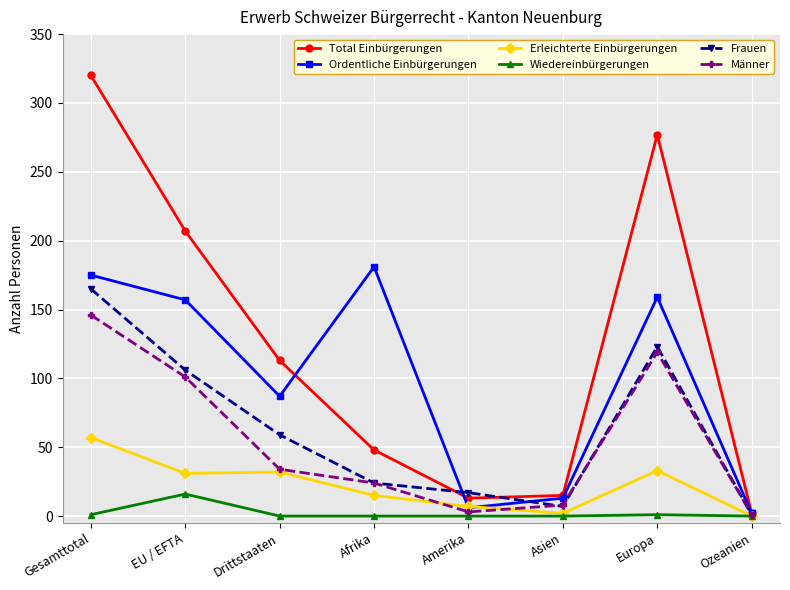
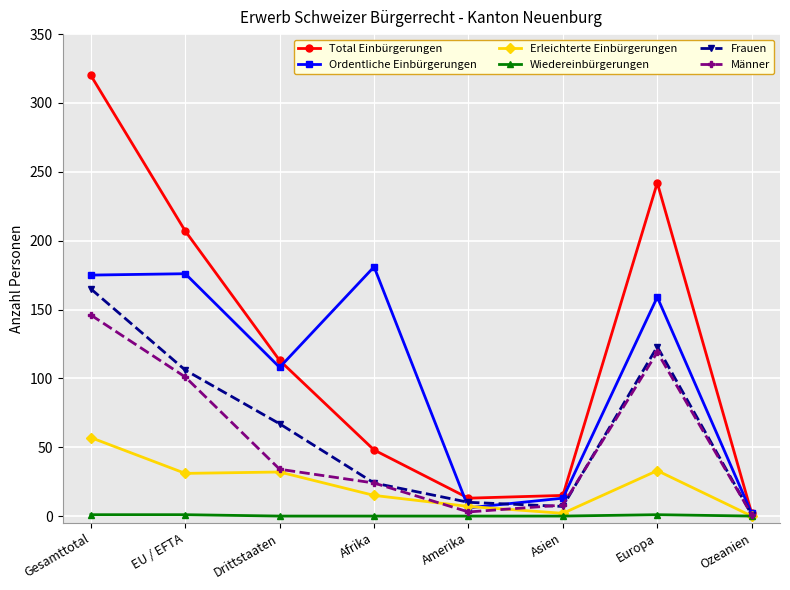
  {
    "Total Einbürgerungen": {
      "Gesamttotal": 320,
      "EU / EFTA": 207,
      "Drittstaaten": 113,
      "Afrika": 48,
      "Amerika": 13,
      "Asien": 15,
-     "Europa": 277
+     "Europa": 242
    },
    "Ordentliche Einbürgerungen": {
      "Gesamttotal": 175,
-     "EU / EFTA": 157,
-     "Drittstaaten": 87,
+     "EU / EFTA": 176,
+     "Drittstaaten": 108,
      "Afrika": 181,
      "Asien": 13,
      "Europa": 159
    },
    "Erleichterte Einbürgerungen": {
      "Gesamttotal": 57,
      "EU / EFTA": 31,
      "Drittstaaten": 32,
      "Afrika": 15,
      "Asien": 2,
      "Europa": 33
    },
    "Wiedereinbürgerungen": {
      "Gesamttotal": 1,
-     "EU / EFTA": 16,
+     "EU / EFTA": 1,
      "Drittstaaten": 0,
      "Afrika": 0,
      "Amerika": 0,
      "Asien": 0,
      "Europa": 1
    },
    "Frauen": {
      "Gesamttotal": 165,
      "EU / EFTA": 106,
-     "Drittstaaten": 59,
-     "Amerika": 17,
+     "Drittstaaten": 67,
+     "Amerika": 10,
      "Europa": 123
    },
    "Männer": {
      "Gesamttotal": 146,
      "EU / EFTA": 101,
      "Drittstaaten": 34,
      "Amerika": 3,
      "Europa": 119
    }
  }
